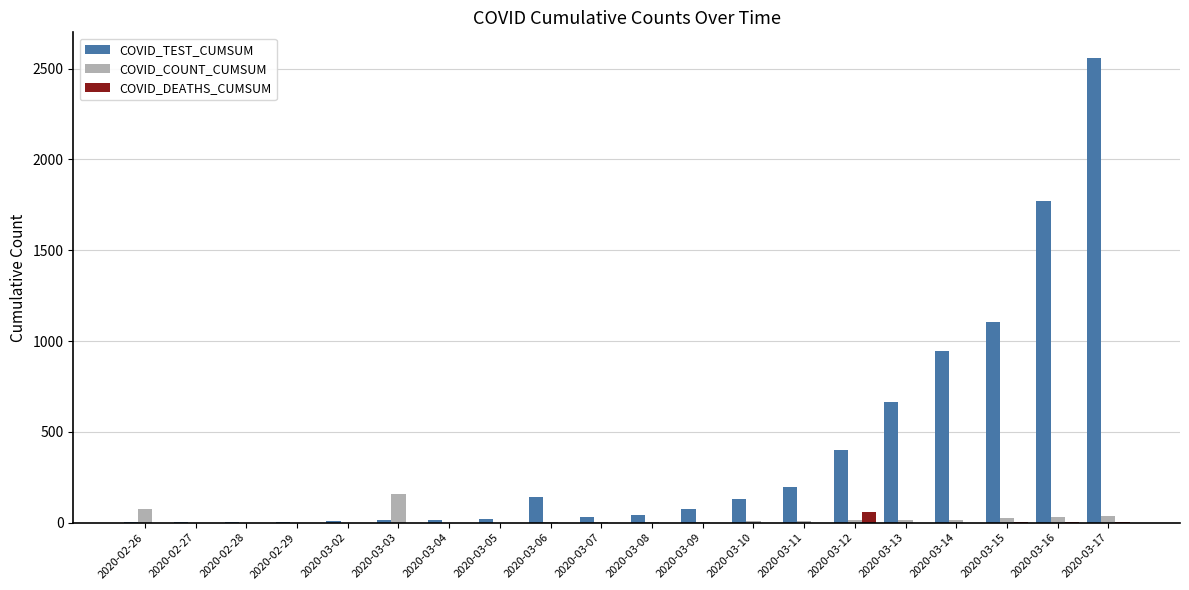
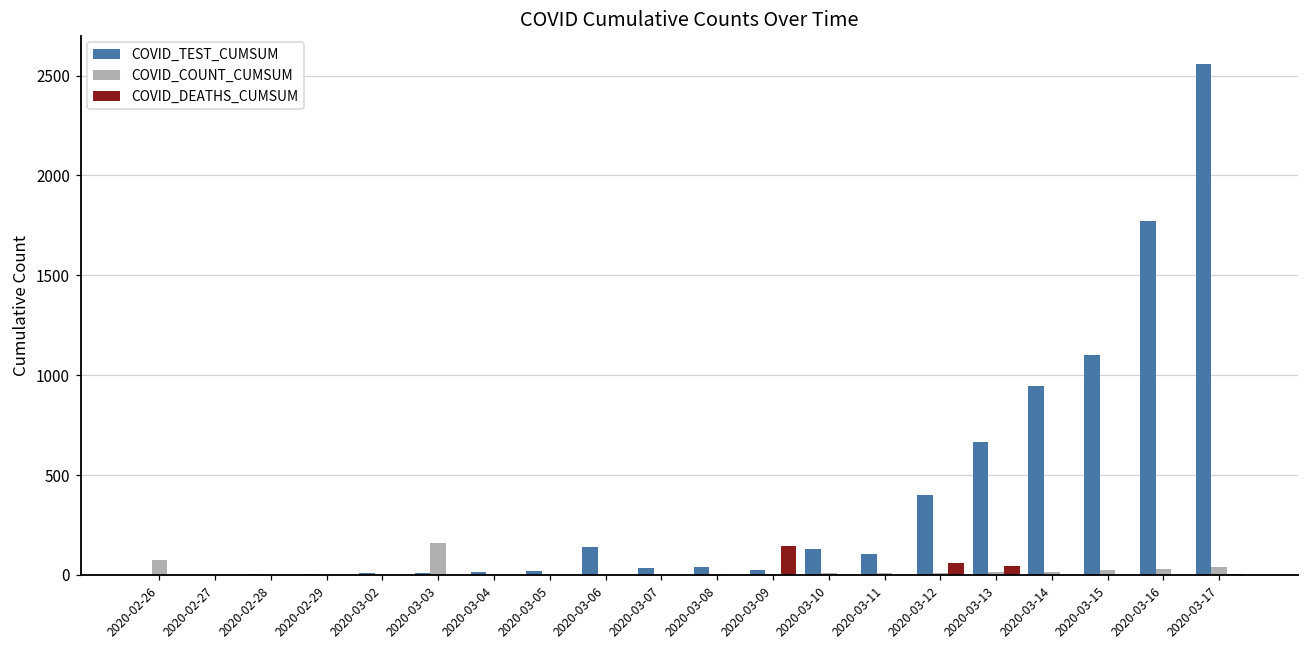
  {
    "COVID_TEST_CUMSUM": {
      "2020-03-04": 20,
      "2020-03-05": 20,
      "2020-03-06": 140,
      "2020-03-07": 30,
      "2020-03-08": 40,
-     "2020-03-09": 80,
+     "2020-03-09": 30,
      "2020-03-10": 130,
-     "2020-03-11": 200,
+     "2020-03-11": 100,
      "2020-03-12": 400,
      "2020-03-13": 660,
      "2020-03-14": 950,
      "2020-03-15": 1100,
      "2020-03-16": 1770,
      "2020-03-17": 2560
    },
    "COVID_COUNT_CUMSUM": {
      "2020-02-26": 80,
      "2020-02-27": 0,
      "2020-02-28": 0,
      "2020-02-29": 0,
      "2020-03-02": 0,
      "2020-03-03": 160,
      "2020-03-04": 0,
      "2020-03-05": 0,
      "2020-03-13": 20,
      "2020-03-14": 20,
      "2020-03-15": 30,
      "2020-03-16": 30,
      "2020-03-17": 40
    },
    "COVID_DEATHS_CUMSUM": {
      "2020-02-26": 0,
      "2020-02-27": 0,
      "2020-02-28": 0,
      "2020-02-29": 0,
      "2020-03-02": 0,
      "2020-03-03": 0,
      "2020-03-04": 0,
      "2020-03-05": 0,
      "2020-03-06": 0,
      "2020-03-07": 0,
      "2020-03-08": 0,
-     "2020-03-09": 0,
+     "2020-03-09": 150,
      "2020-03-10": 0,
      "2020-03-11": 0,
      "2020-03-12": 60,
-     "2020-03-13": 0,
+     "2020-03-13": 50,
      "2020-03-14": 0
    }
  }
